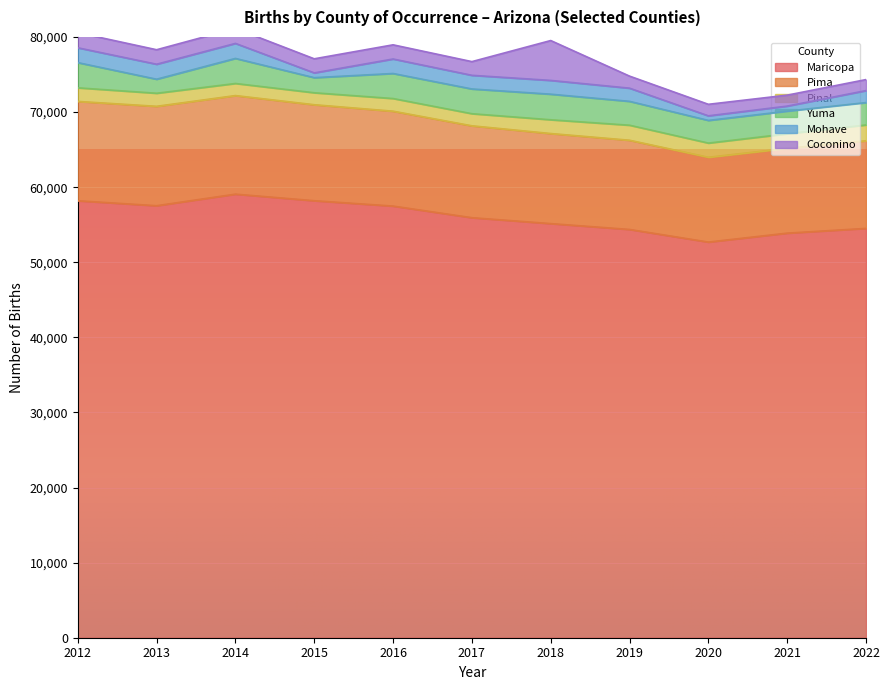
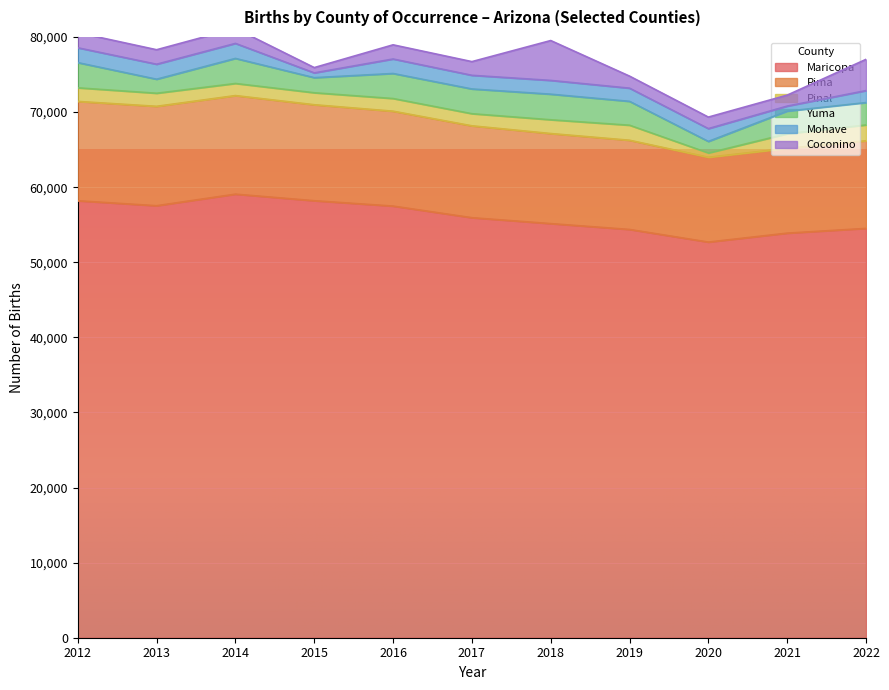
  {
    "Pinal": {
      "2012": "2,000",
      "2013": "2,000",
      "2014": "2,000",
      "2015": "2,000",
      "2016": "2,000",
      "2017": "2,000",
      "2018": "2,000",
      "2019": "2,000",
-     "2020": "2,000",
+     "2020": "1,000",
      "2022": "2,000"
    },
    "Yuma": {
      "2012": "3,000",
      "2013": "2,000",
      "2014": "3,000",
      "2015": "2,000",
      "2016": "3,000",
      "2017": "3,000",
      "2018": "3,000",
      "2019": "3,000",
-     "2020": "3,000",
+     "2020": "2,000",
      "2022": "3,000"
    },
    "Mohave": {
      "2012": "2,000",
      "2013": "2,000",
      "2014": "2,000",
      "2015": "1,000",
      "2016": "2,000",
      "2017": "2,000",
      "2018": "2,000",
      "2019": "2,000",
-     "2020": "1,000",
+     "2020": "2,000",
      "2022": "2,000"
    },
    "Coconino": {
      "2013": "2,000",
-     "2015": "2,000",
+     "2015": "1,000",
      "2016": "2,000",
      "2017": "2,000",
      "2018": "5,000",
      "2019": "2,000",
      "2020": "2,000",
-     "2022": "1,000"
+     "2022": "4,000"
    }
  }
